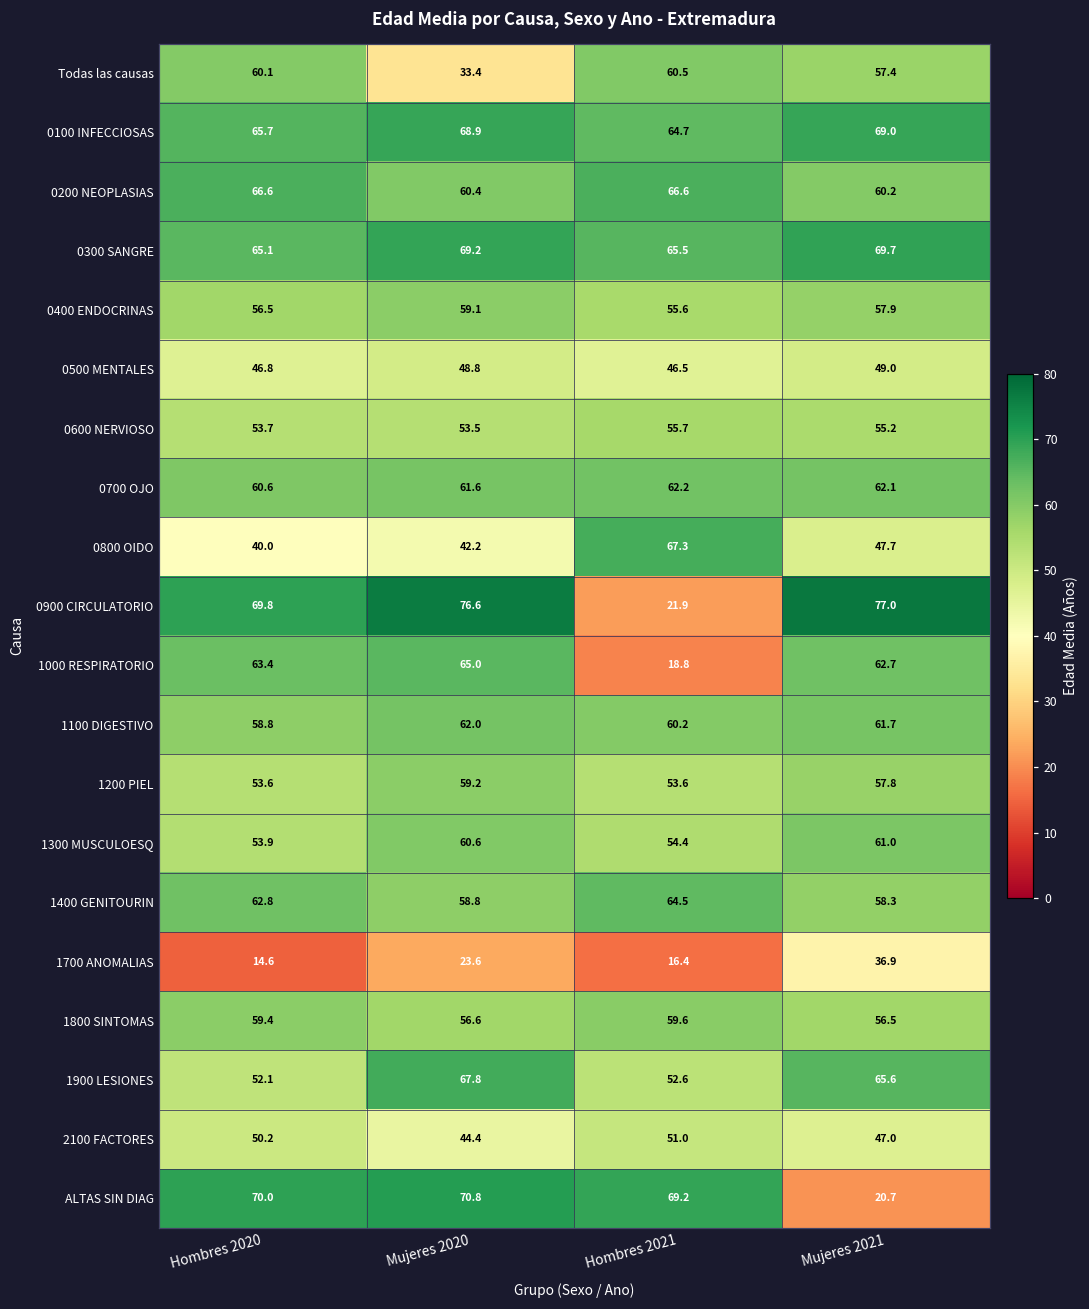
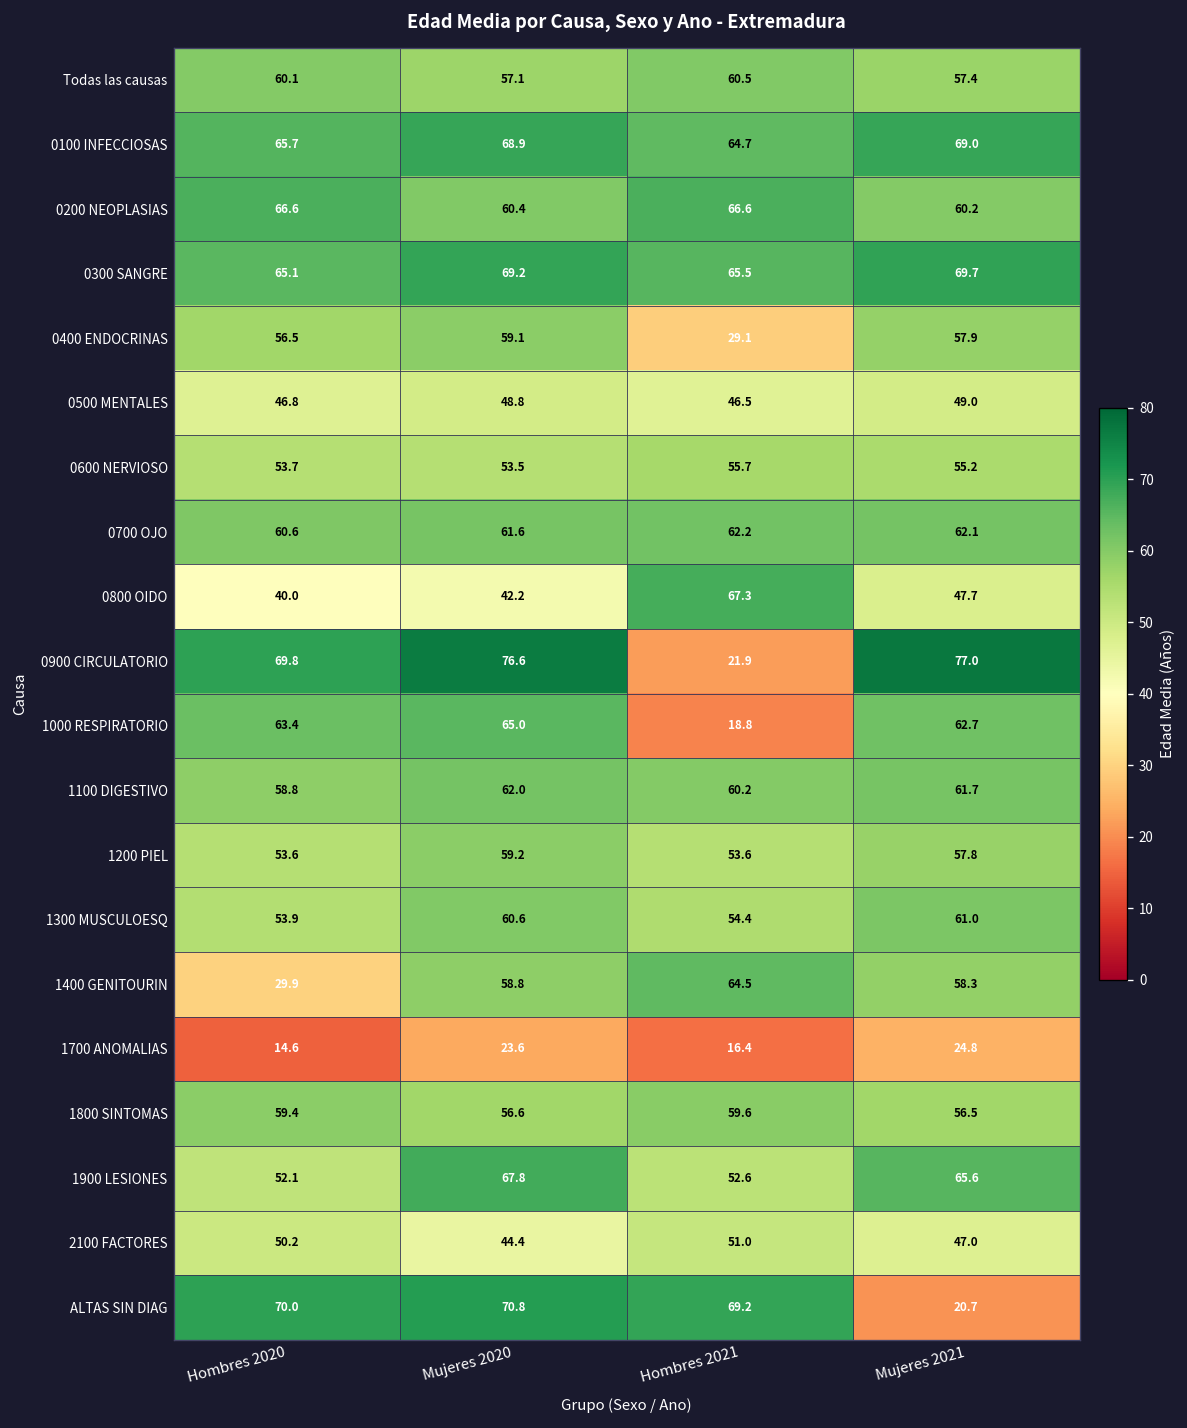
  {
    "Todas las causas": {
      "Hombres 2020": 60.1,
-     "Mujeres 2020": 33.4,
+     "Mujeres 2020": 57.1,
      "Hombres 2021": 60.5,
      "Mujeres 2021": 57.4
    },
    "0100 INFECCIOSAS": {
      "Hombres 2020": 65.7,
      "Mujeres 2020": 68.9,
      "Hombres 2021": 64.7,
      "Mujeres 2021": 69.0
    },
    "0200 NEOPLASIAS": {
      "Hombres 2020": 66.6,
      "Mujeres 2020": 60.4,
      "Hombres 2021": 66.6,
      "Mujeres 2021": 60.2
    },
    "0300 SANGRE": {
      "Hombres 2020": 65.1,
      "Mujeres 2020": 69.2,
      "Hombres 2021": 65.5,
      "Mujeres 2021": 69.7
    },
    "0400 ENDOCRINAS": {
      "Hombres 2020": 56.5,
      "Mujeres 2020": 59.1,
-     "Hombres 2021": 55.6,
+     "Hombres 2021": 29.1,
      "Mujeres 2021": 57.9
    },
    "0500 MENTALES": {
      "Hombres 2020": 46.8,
      "Mujeres 2020": 48.8,
      "Hombres 2021": 46.5,
      "Mujeres 2021": 49.0
    },
    "0600 NERVIOSO": {
      "Hombres 2020": 53.7,
      "Mujeres 2020": 53.5,
      "Hombres 2021": 55.7,
      "Mujeres 2021": 55.2
    },
    "0700 OJO": {
      "Hombres 2020": 60.6,
      "Mujeres 2020": 61.6,
      "Hombres 2021": 62.2,
      "Mujeres 2021": 62.1
    },
    "0800 OIDO": {
      "Hombres 2020": 40.0,
      "Mujeres 2020": 42.2,
      "Hombres 2021": 67.3,
      "Mujeres 2021": 47.7
    },
    "0900 CIRCULATORIO": {
      "Hombres 2020": 69.8,
      "Mujeres 2020": 76.6,
      "Hombres 2021": 21.9,
      "Mujeres 2021": 77.0
    },
    "1000 RESPIRATORIO": {
      "Hombres 2020": 63.4,
      "Mujeres 2020": 65.0,
      "Hombres 2021": 18.8,
      "Mujeres 2021": 62.7
    },
    "1100 DIGESTIVO": {
      "Hombres 2020": 58.8,
      "Mujeres 2020": 62.0,
      "Hombres 2021": 60.2,
      "Mujeres 2021": 61.7
    },
    "1200 PIEL": {
      "Hombres 2020": 53.6,
      "Mujeres 2020": 59.2,
      "Hombres 2021": 53.6,
      "Mujeres 2021": 57.8
    },
    "1300 MUSCULOESQ": {
      "Hombres 2020": 53.9,
      "Mujeres 2020": 60.6,
      "Hombres 2021": 54.4,
      "Mujeres 2021": 61.0
    },
    "1400 GENITOURIN": {
-     "Hombres 2020": 62.8,
+     "Hombres 2020": 29.9,
      "Mujeres 2020": 58.8,
      "Hombres 2021": 64.5,
      "Mujeres 2021": 58.3
    },
    "1700 ANOMALIAS": {
      "Hombres 2020": 14.6,
      "Mujeres 2020": 23.6,
      "Hombres 2021": 16.4,
-     "Mujeres 2021": 36.9
+     "Mujeres 2021": 24.8
    },
    "1800 SINTOMAS": {
      "Hombres 2020": 59.4,
      "Mujeres 2020": 56.6,
      "Hombres 2021": 59.6,
      "Mujeres 2021": 56.5
    },
    "1900 LESIONES": {
      "Hombres 2020": 52.1,
      "Mujeres 2020": 67.8,
      "Hombres 2021": 52.6,
      "Mujeres 2021": 65.6
    },
    "2100 FACTORES": {
      "Hombres 2020": 50.2,
      "Mujeres 2020": 44.4,
      "Hombres 2021": 51.0,
      "Mujeres 2021": 47.0
    },
    "ALTAS SIN DIAG": {
      "Hombres 2020": 70.0,
      "Mujeres 2020": 70.8,
      "Hombres 2021": 69.2,
      "Mujeres 2021": 20.7
    }
  }
